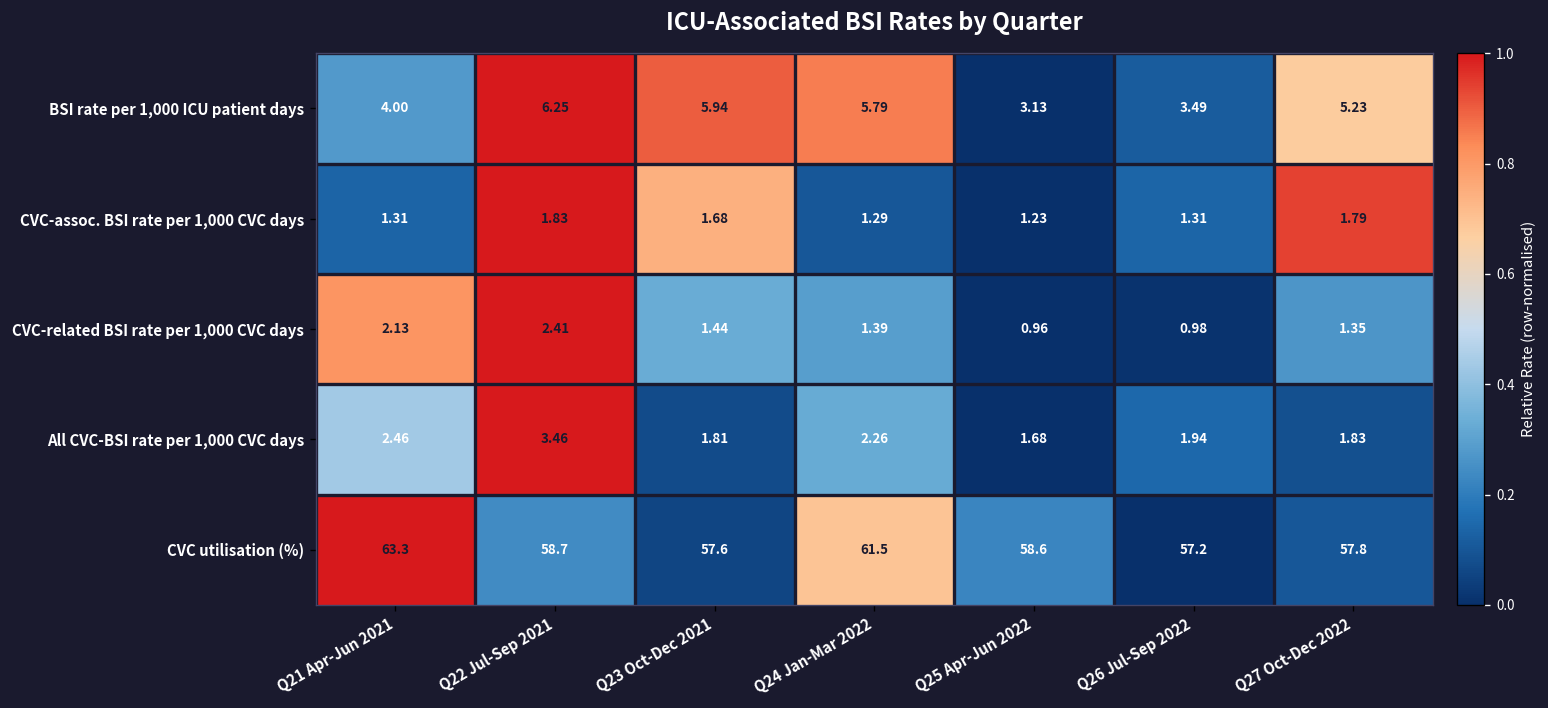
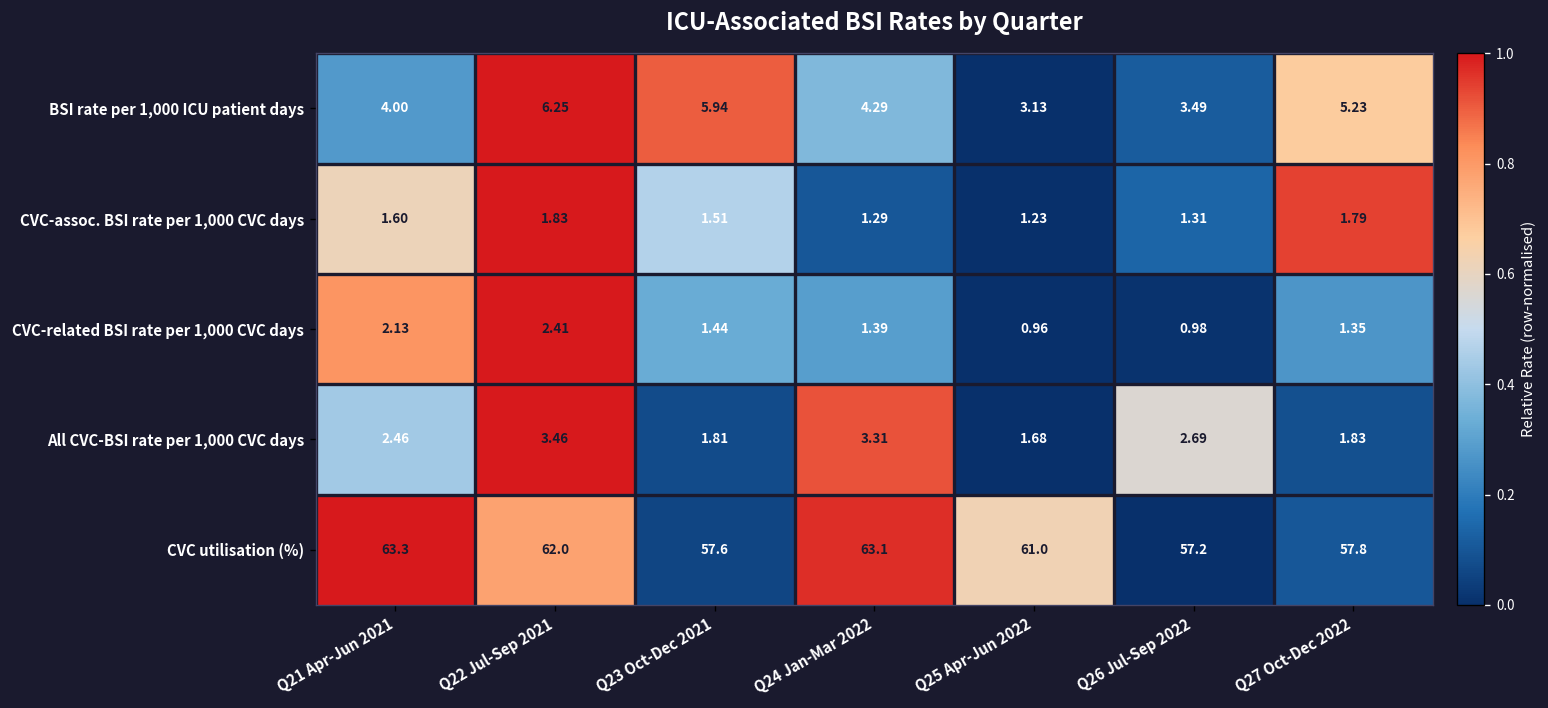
  {
    "BSI rate per 1,000 ICU patient days": {
      "Q21 Apr-Jun 2021": 4.00,
      "Q22 Jul-Sep 2021": 6.25,
      "Q23 Oct-Dec 2021": 5.94,
-     "Q24 Jan-Mar 2022": 5.79,
+     "Q24 Jan-Mar 2022": 4.29,
      "Q25 Apr-Jun 2022": 3.13,
      "Q26 Jul-Sep 2022": 3.49,
      "Q27 Oct-Dec 2022": 5.23
    },
    "CVC-assoc. BSI rate per 1,000 CVC days": {
-     "Q21 Apr-Jun 2021": 1.31,
+     "Q21 Apr-Jun 2021": 1.60,
      "Q22 Jul-Sep 2021": 1.83,
-     "Q23 Oct-Dec 2021": 1.68,
+     "Q23 Oct-Dec 2021": 1.51,
      "Q24 Jan-Mar 2022": 1.29,
      "Q25 Apr-Jun 2022": 1.23,
      "Q26 Jul-Sep 2022": 1.31,
      "Q27 Oct-Dec 2022": 1.79
    },
    "CVC-related BSI rate per 1,000 CVC days": {
      "Q21 Apr-Jun 2021": 2.13,
      "Q22 Jul-Sep 2021": 2.41,
      "Q23 Oct-Dec 2021": 1.44,
      "Q24 Jan-Mar 2022": 1.39,
      "Q25 Apr-Jun 2022": 0.96,
      "Q26 Jul-Sep 2022": 0.98,
      "Q27 Oct-Dec 2022": 1.35
    },
    "All CVC-BSI rate per 1,000 CVC days": {
      "Q21 Apr-Jun 2021": 2.46,
      "Q22 Jul-Sep 2021": 3.46,
      "Q23 Oct-Dec 2021": 1.81,
-     "Q24 Jan-Mar 2022": 2.26,
+     "Q24 Jan-Mar 2022": 3.31,
      "Q25 Apr-Jun 2022": 1.68,
-     "Q26 Jul-Sep 2022": 1.94,
+     "Q26 Jul-Sep 2022": 2.69,
      "Q27 Oct-Dec 2022": 1.83
    },
    "CVC utilisation (%)": {
      "Q21 Apr-Jun 2021": 63.3,
-     "Q22 Jul-Sep 2021": 58.7,
+     "Q22 Jul-Sep 2021": 62.0,
      "Q23 Oct-Dec 2021": 57.6,
-     "Q24 Jan-Mar 2022": 61.5,
-     "Q25 Apr-Jun 2022": 58.6,
+     "Q24 Jan-Mar 2022": 63.1,
+     "Q25 Apr-Jun 2022": 61.0,
      "Q26 Jul-Sep 2022": 57.2,
      "Q27 Oct-Dec 2022": 57.8
    }
  }
